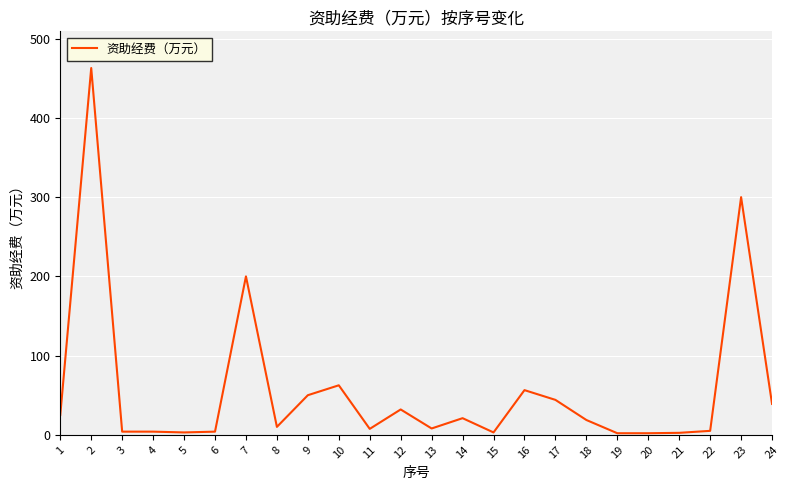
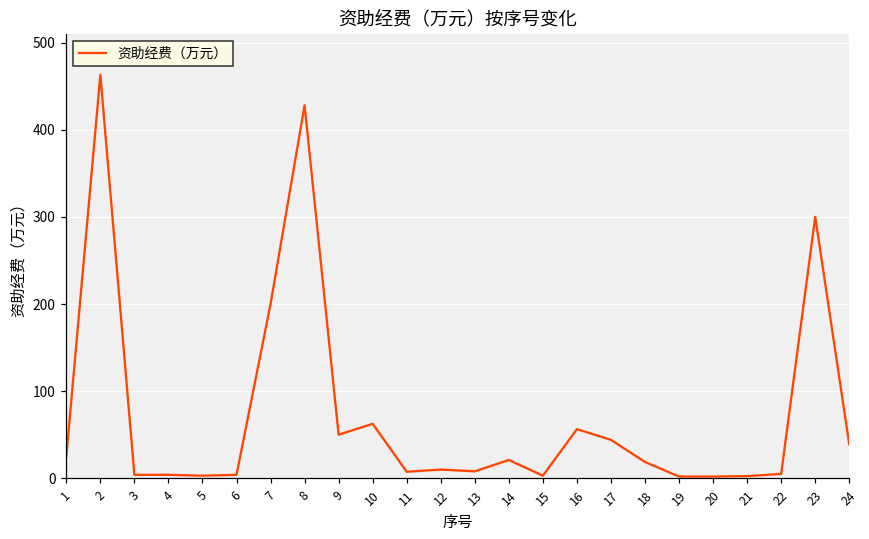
  {
    "1": 30,
    "2": 460,
    "3": 0,
    "4": 0,
    "5": 0,
    "6": 0,
    "7": 200,
-   "8": 10,
+   "8": 430,
    "9": 50,
    "10": 60,
    "11": 10,
-   "12": 30,
+   "12": 10,
    "13": 10,
    "14": 20,
    "15": 0,
    "16": 60,
    "17": 40,
    "18": 20,
    "19": 0,
    "20": 0,
    "21": 0,
    "22": 10,
    "23": 300,
    "24": 40
  }
